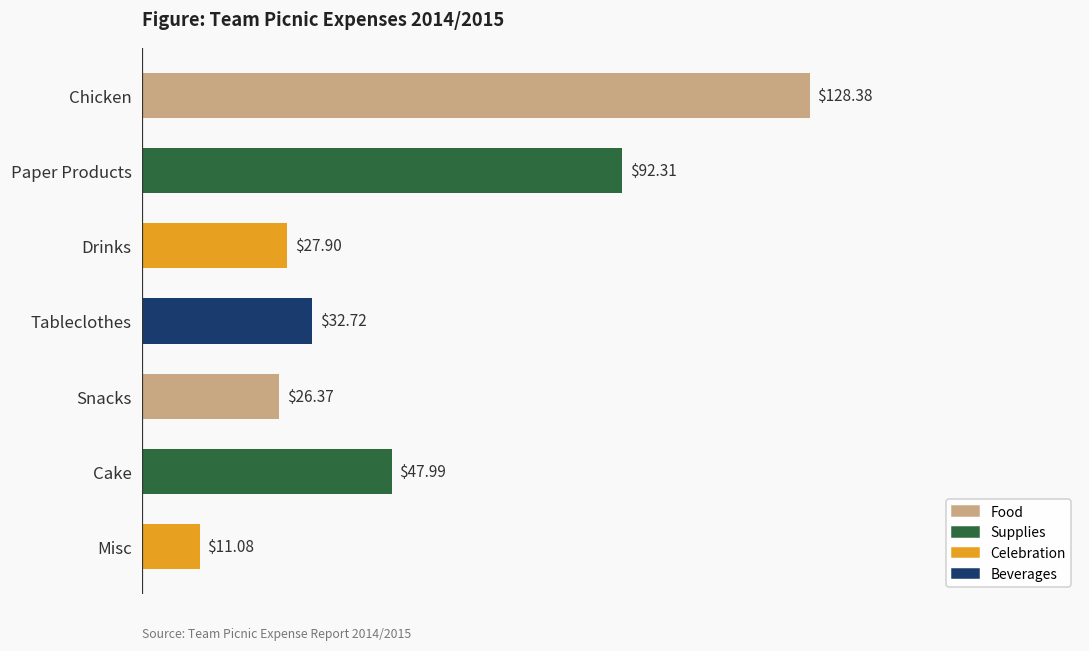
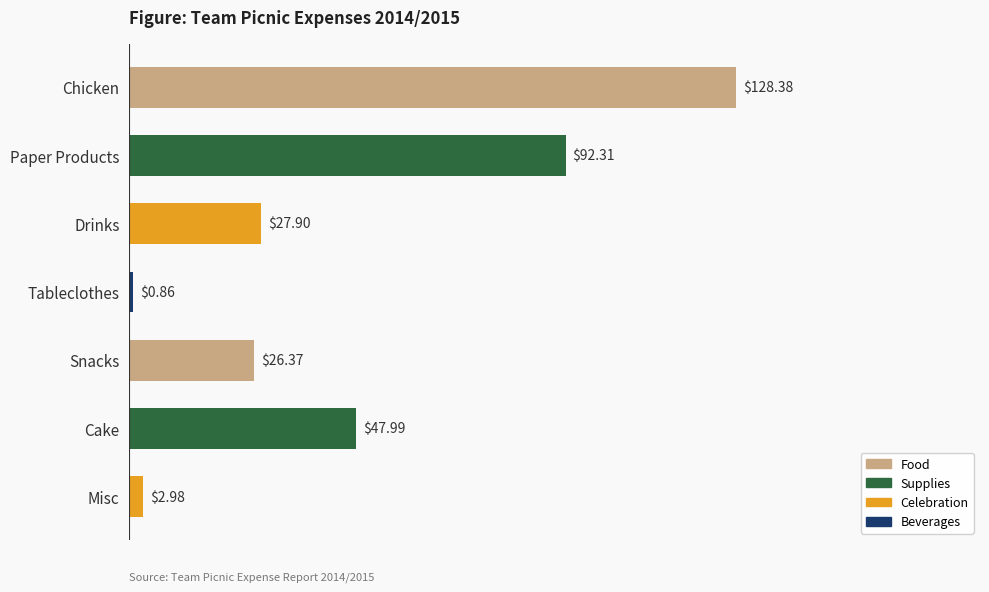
  {
    "Chicken": "$128.38",
    "Paper Products": "$92.31",
    "Drinks": "$27.90",
-   "Tableclothes": "$32.72",
+   "Tableclothes": "$0.86",
    "Snacks": "$26.37",
    "Cake": "$47.99",
-   "Misc": "$11.08"
+   "Misc": "$2.98"
  }
